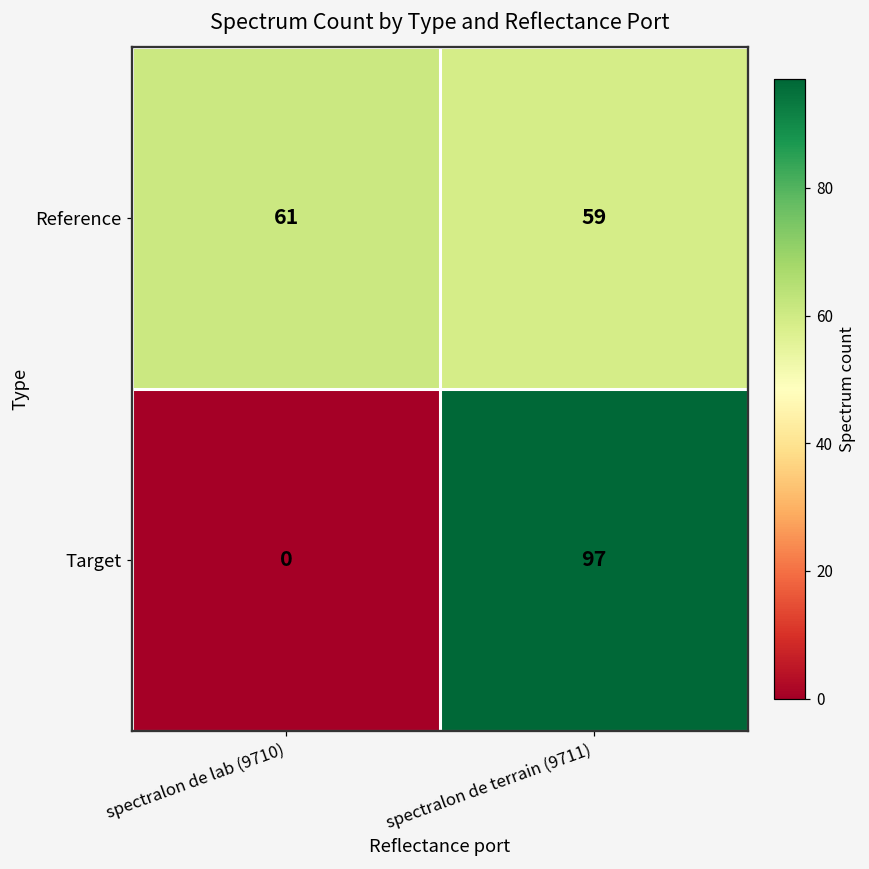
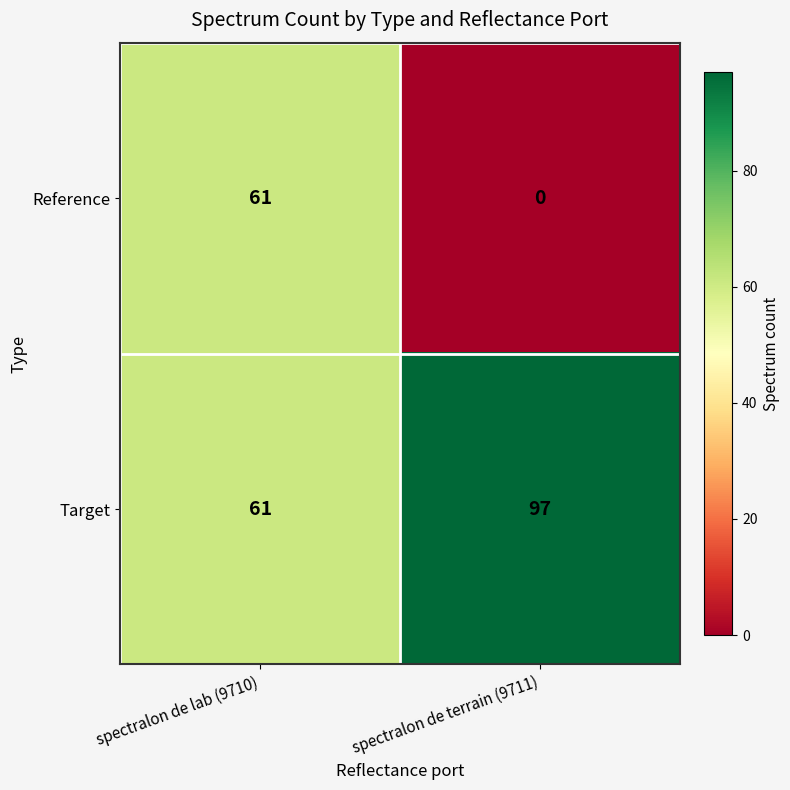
  {
    "Reference": {
      "spectralon de lab (9710)": 61,
-     "spectralon de terrain (9711)": 59
+     "spectralon de terrain (9711)": 0
    },
    "Target": {
-     "spectralon de lab (9710)": 0,
+     "spectralon de lab (9710)": 61,
      "spectralon de terrain (9711)": 97
    }
  }
